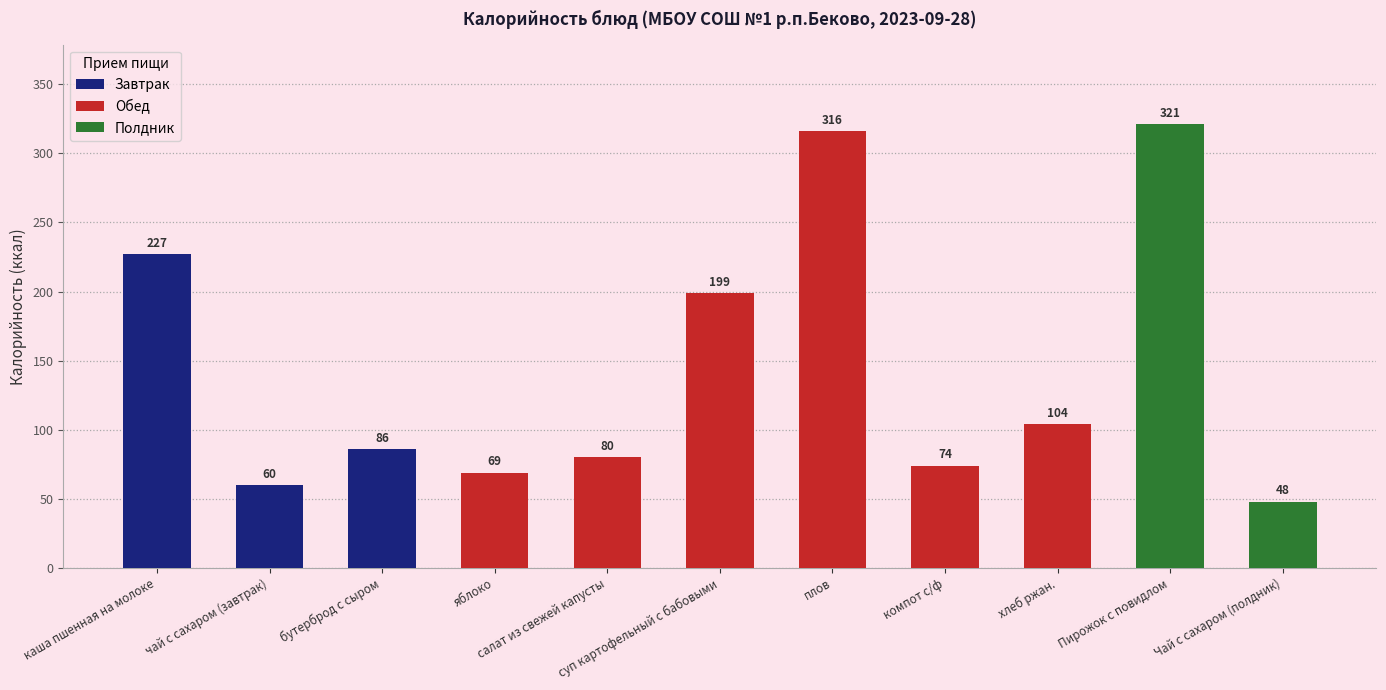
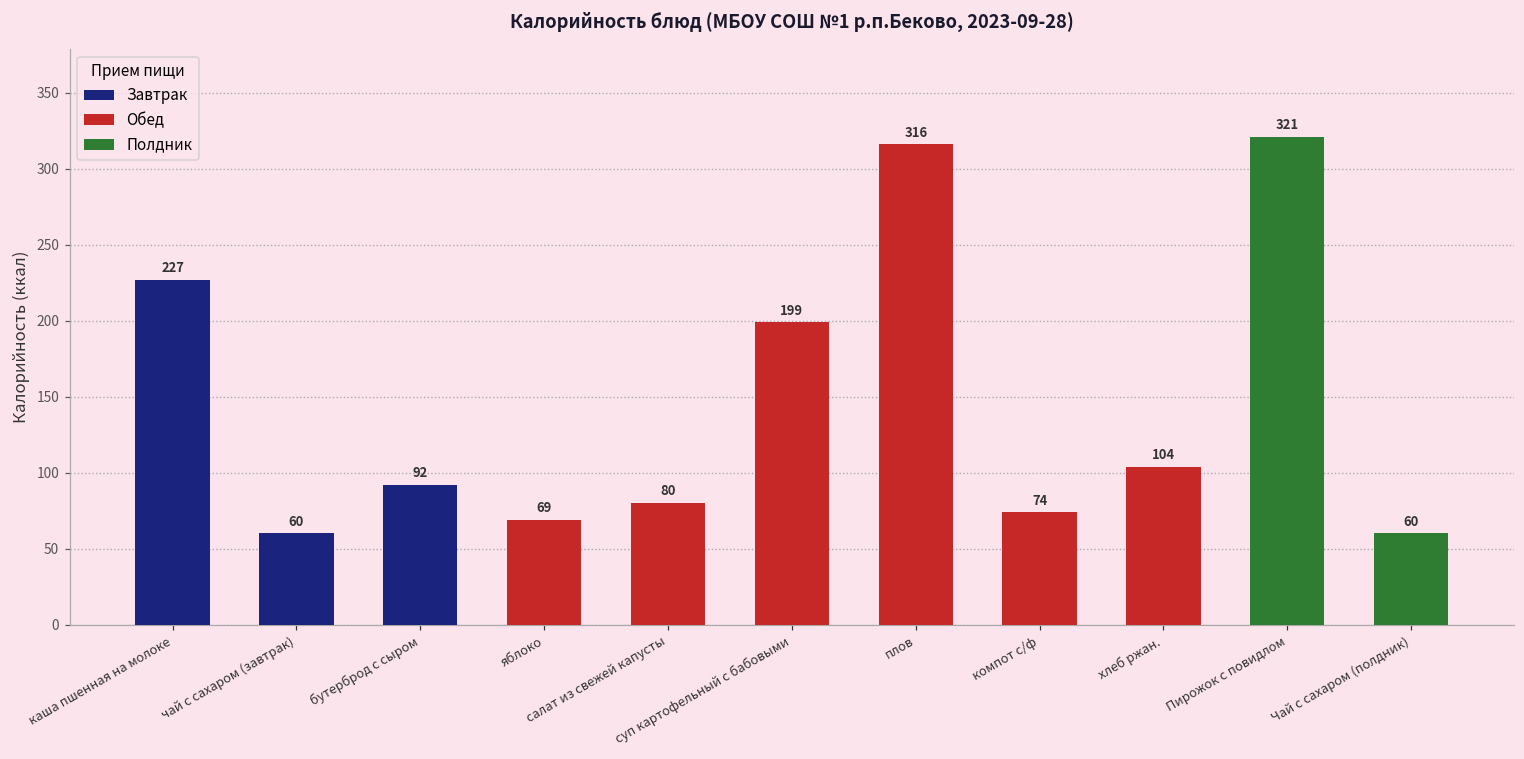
  {
    "каша пшенная на молоке": 227,
    "чай с сахаром (завтрак)": 60,
-   "бутерброд с сыром": 86,
+   "бутерброд с сыром": 92,
    "яблоко": 69,
    "салат из свежей капусты": 80,
    "суп картофельный с бабовыми": 199,
    "плов": 316,
    "компот с/ф": 74,
    "хлеб ржан.": 104,
    "Пирожок с повидлом": 321,
-   "Чай с сахаром (полдник)": 48
+   "Чай с сахаром (полдник)": 60
  }
